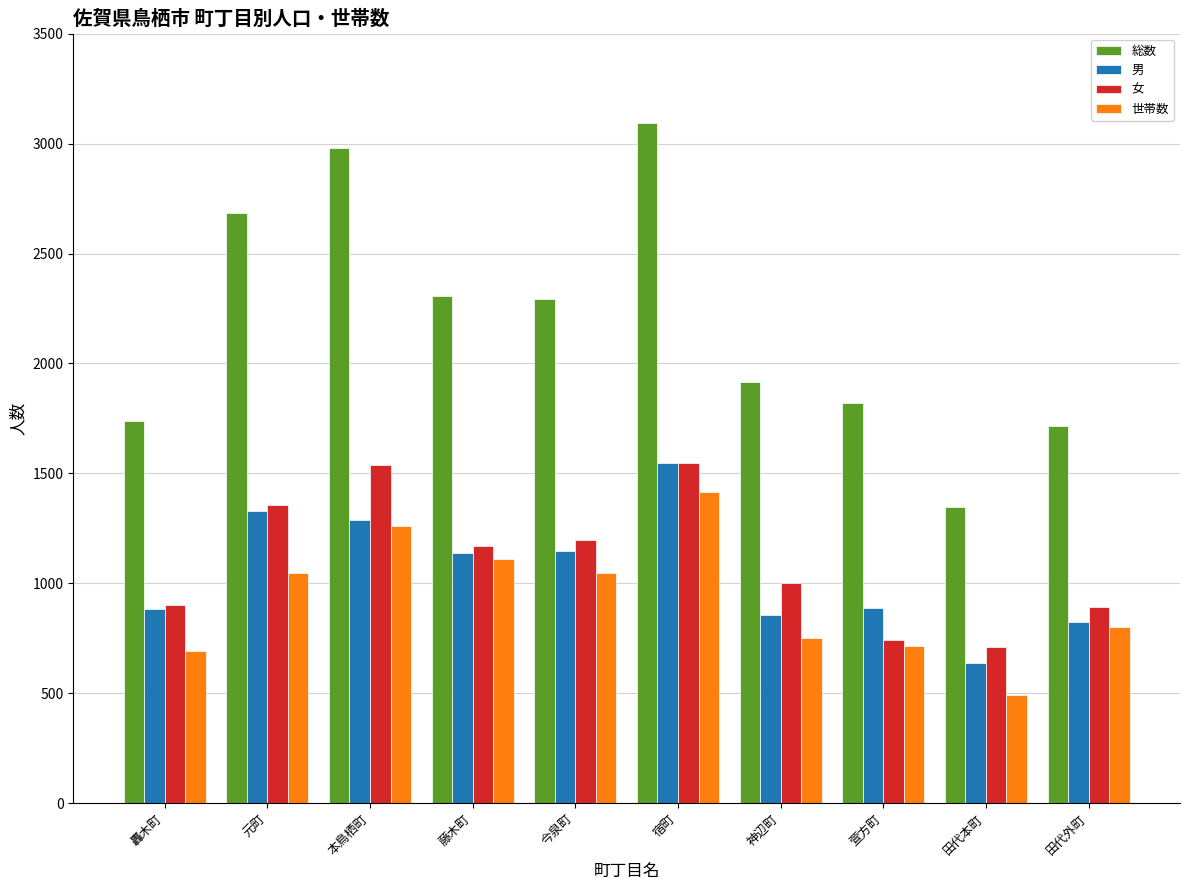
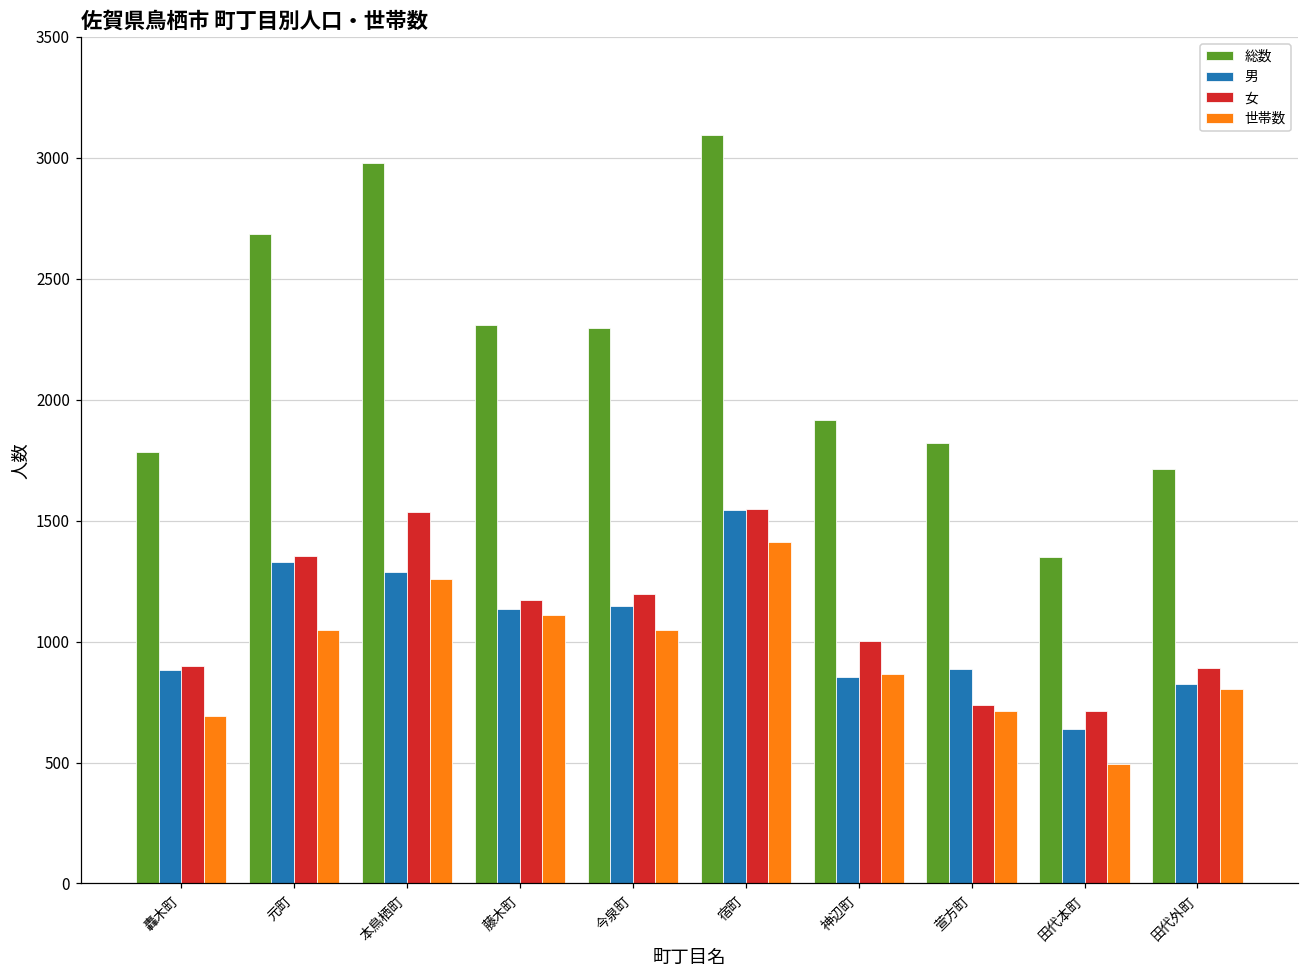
  {
    "総数": {
-     "轟木町": 1740,
+     "轟木町": 1790,
      "元町": 2690,
      "本鳥栖町": 2980,
      "藤木町": 2310,
      "今泉町": 2300,
      "宿町": 3100,
      "神辺町": 1920,
      "萱方町": 1820,
      "田代本町": 1350,
      "田代外町": 1720
    },
    "男": {
      "轟木町": 880,
      "元町": 1330,
      "本鳥栖町": 1290,
      "藤木町": 1140,
      "今泉町": 1150,
      "宿町": 1550,
      "神辺町": 860,
      "萱方町": 890,
      "田代本町": 640,
      "田代外町": 820
    },
    "女": {
      "轟木町": 900,
      "元町": 1360,
      "本鳥栖町": 1540,
      "藤木町": 1170,
      "今泉町": 1200,
      "宿町": 1550,
      "神辺町": 1000,
      "萱方町": 740,
      "田代本町": 710,
      "田代外町": 890
    },
    "世帯数": {
      "轟木町": 690,
      "元町": 1050,
      "本鳥栖町": 1260,
      "藤木町": 1110,
      "今泉町": 1050,
      "宿町": 1410,
-     "神辺町": 750,
+     "神辺町": 870,
      "萱方町": 720,
      "田代本町": 490,
      "田代外町": 800
    }
  }
